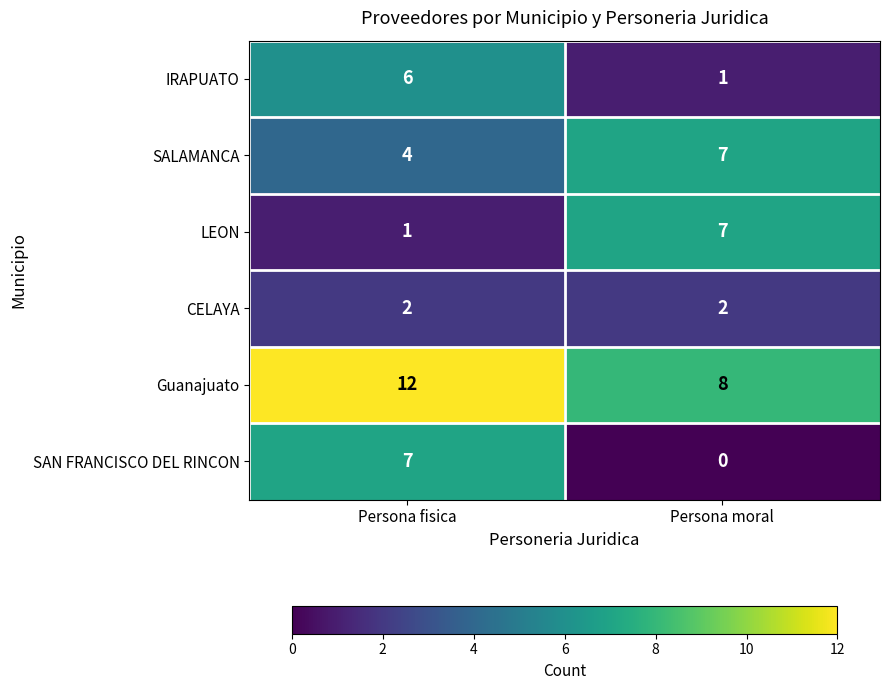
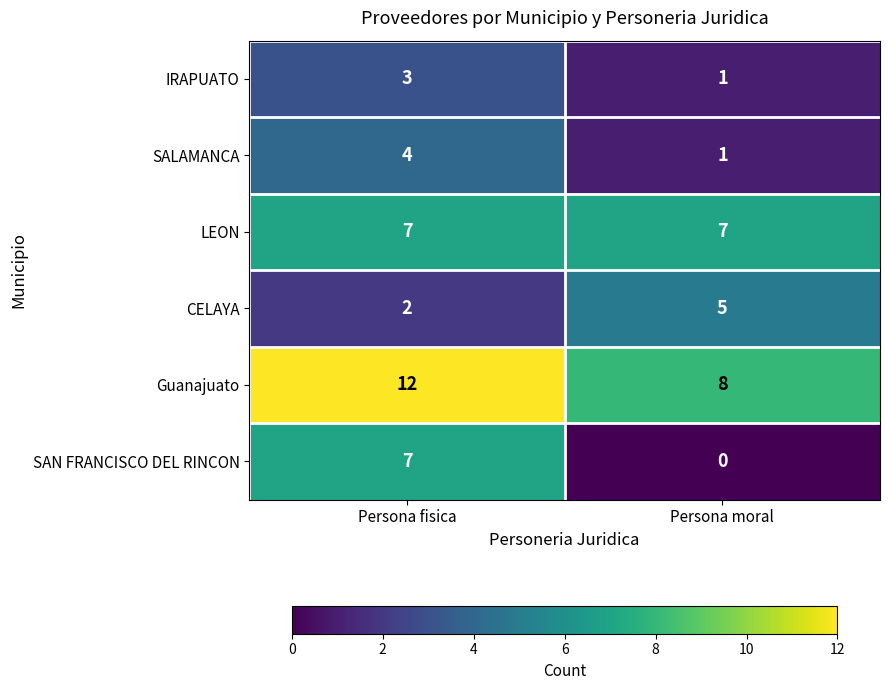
  {
    "IRAPUATO": {
-     "Persona fisica": 6,
+     "Persona fisica": 3,
      "Persona moral": 1
    },
    "SALAMANCA": {
      "Persona fisica": 4,
-     "Persona moral": 7
+     "Persona moral": 1
    },
    "LEON": {
-     "Persona fisica": 1,
+     "Persona fisica": 7,
      "Persona moral": 7
    },
    "CELAYA": {
      "Persona fisica": 2,
-     "Persona moral": 2
+     "Persona moral": 5
    },
    "Guanajuato": {
      "Persona fisica": 12,
      "Persona moral": 8
    },
    "SAN FRANCISCO DEL RINCON": {
      "Persona fisica": 7,
      "Persona moral": 0
    }
  }
